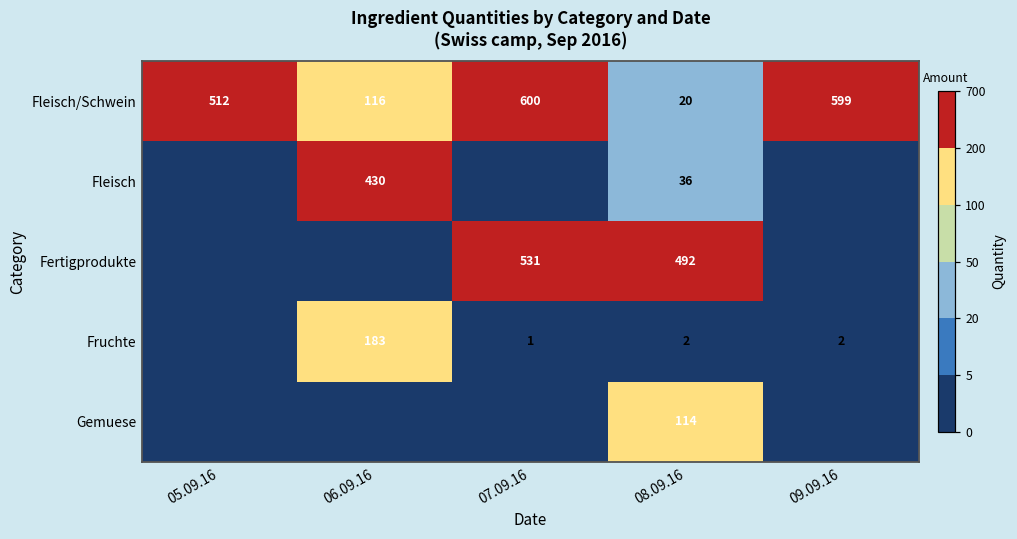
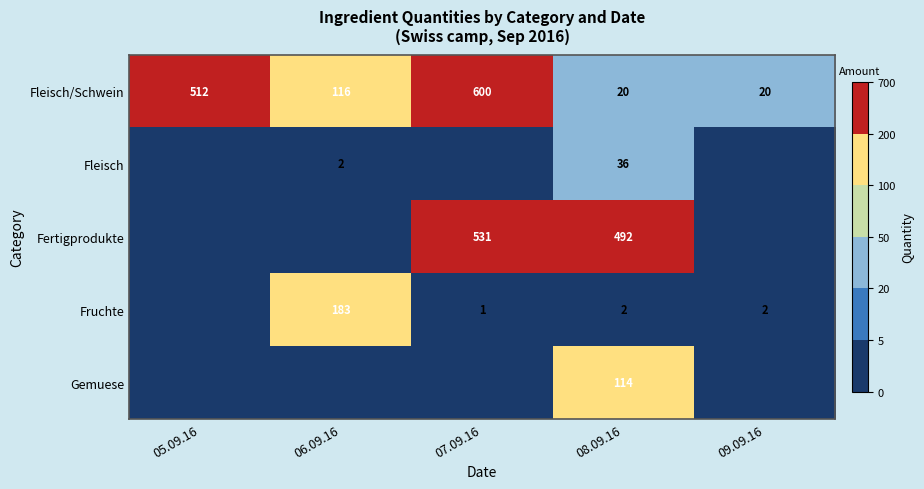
  {
    "Fleisch/Schwein": {
      "05.09.16": 512,
      "06.09.16": 116,
      "07.09.16": 600,
      "08.09.16": 20,
-     "09.09.16": 599
+     "09.09.16": 20
    },
    "Fleisch": {
-     "06.09.16": 430,
+     "06.09.16": 2,
      "08.09.16": 36
    },
    "Fertigprodukte": {
      "07.09.16": 531,
      "08.09.16": 492
    },
    "Fruchte": {
      "06.09.16": 183,
      "07.09.16": 1,
      "08.09.16": 2,
      "09.09.16": 2
    },
    "Gemuese": {
      "08.09.16": 114
    }
  }
